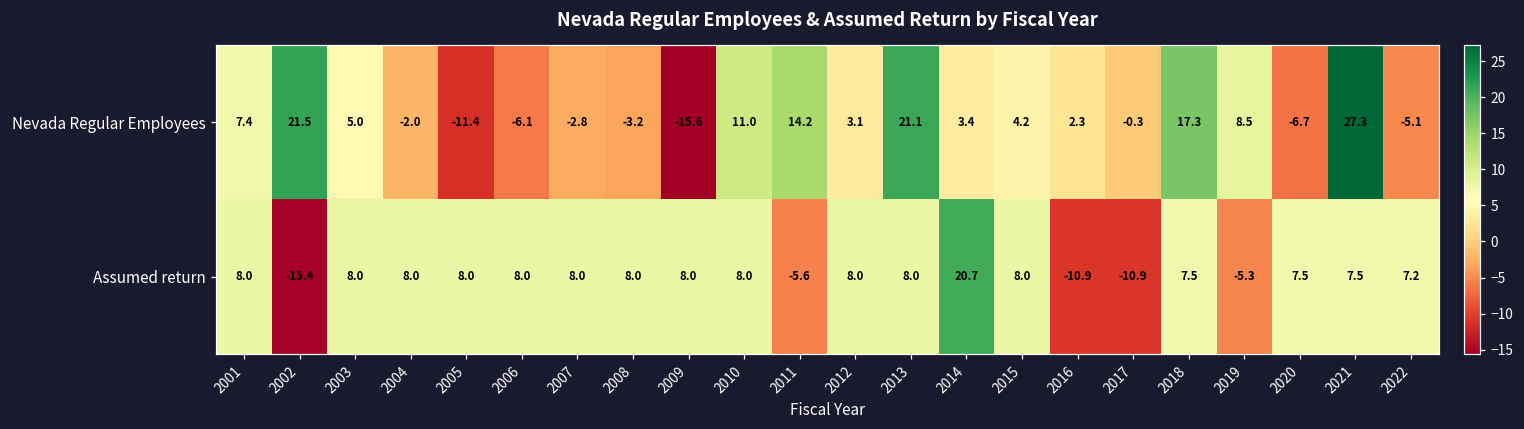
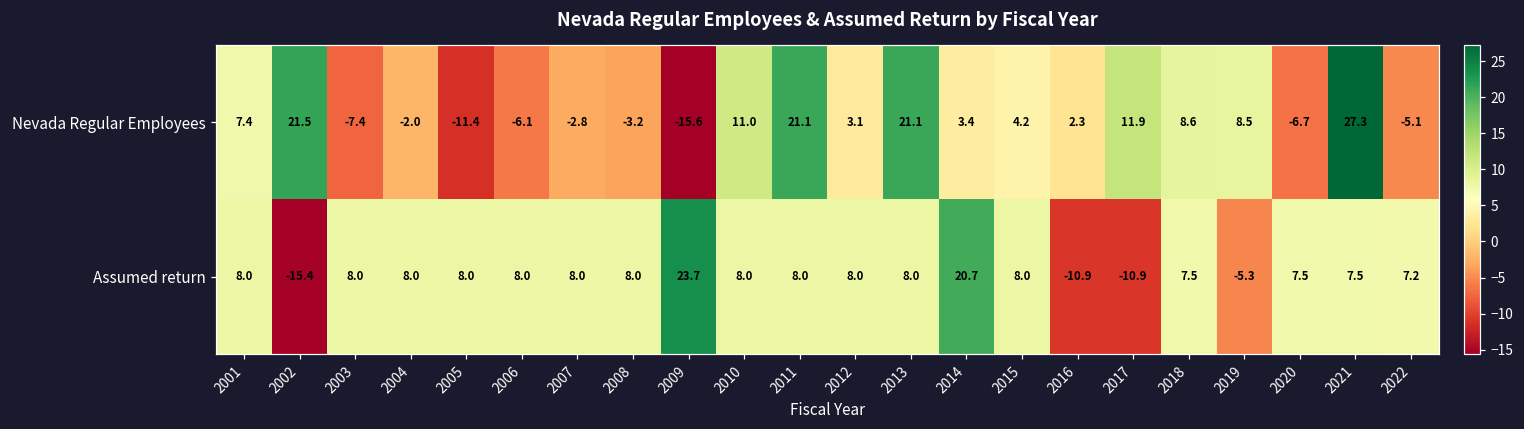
  {
    "Nevada Regular Employees": {
      "2001": 7.4,
      "2002": 21.5,
-     "2003": 5.0,
+     "2003": -7.4,
      "2004": -2.0,
      "2005": -11.4,
      "2006": -6.1,
      "2007": -2.8,
      "2008": -3.2,
      "2009": -15.6,
      "2010": 11.0,
-     "2011": 14.2,
+     "2011": 21.1,
      "2012": 3.1,
      "2013": 21.1,
      "2014": 3.4,
      "2015": 4.2,
      "2016": 2.3,
-     "2017": -0.3,
-     "2018": 17.3,
+     "2017": 11.9,
+     "2018": 8.6,
      "2019": 8.5,
      "2020": -6.7,
      "2021": 27.3,
      "2022": -5.1
    },
    "Assumed return": {
      "2001": 8.0,
      "2002": -15.4,
      "2003": 8.0,
      "2004": 8.0,
      "2005": 8.0,
      "2006": 8.0,
      "2007": 8.0,
      "2008": 8.0,
-     "2009": 8.0,
+     "2009": 23.7,
      "2010": 8.0,
-     "2011": -5.6,
+     "2011": 8.0,
      "2012": 8.0,
      "2013": 8.0,
      "2014": 20.7,
      "2015": 8.0,
      "2016": -10.9,
      "2017": -10.9,
      "2018": 7.5,
      "2019": -5.3,
      "2020": 7.5,
      "2021": 7.5,
      "2022": 7.2
    }
  }
